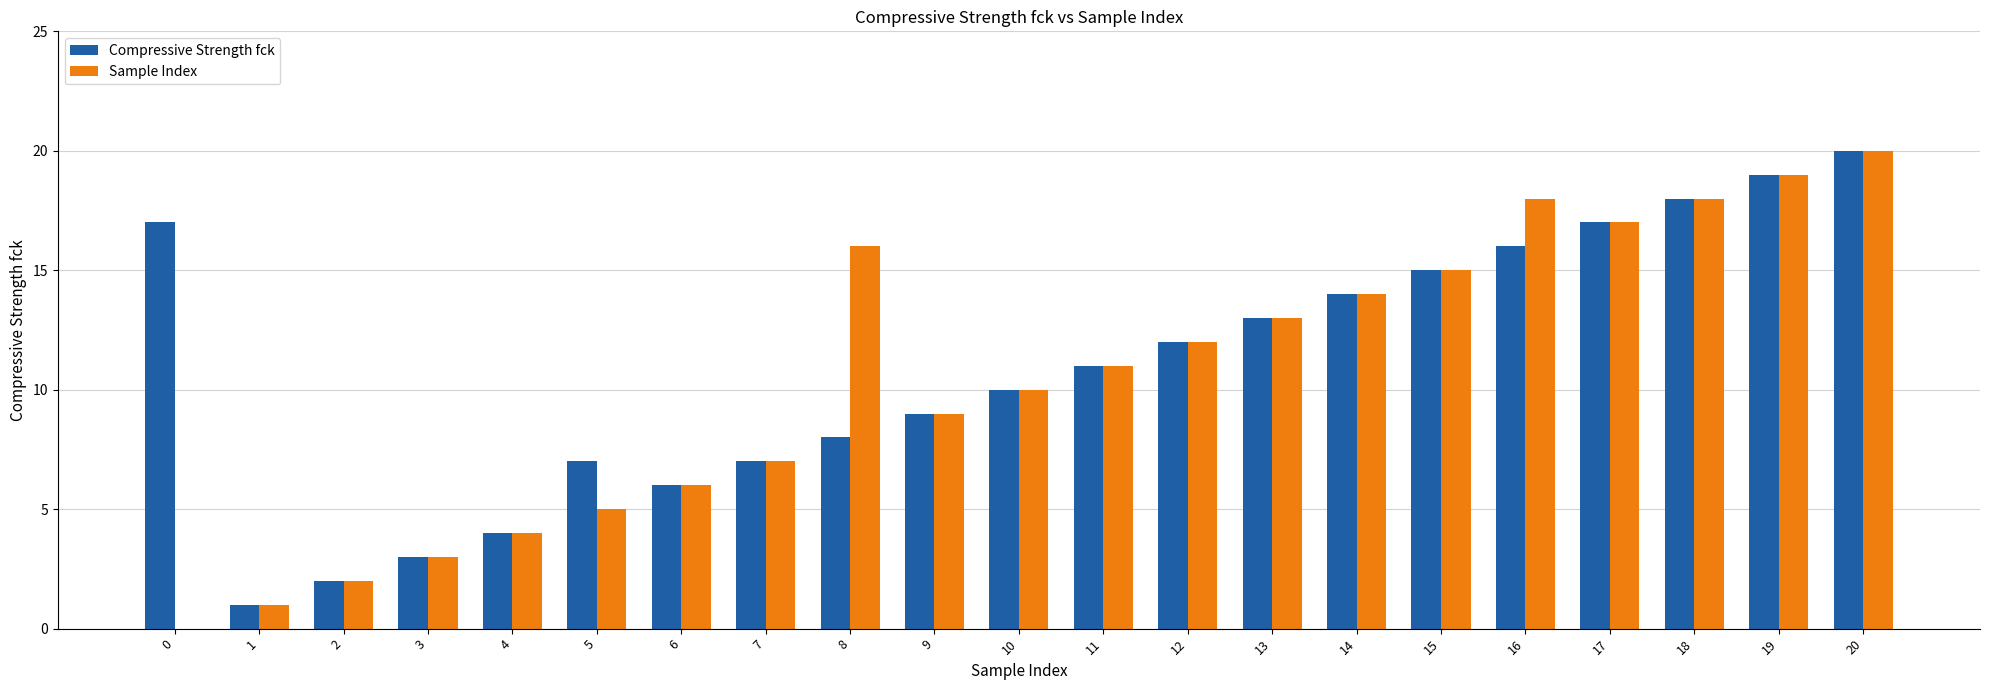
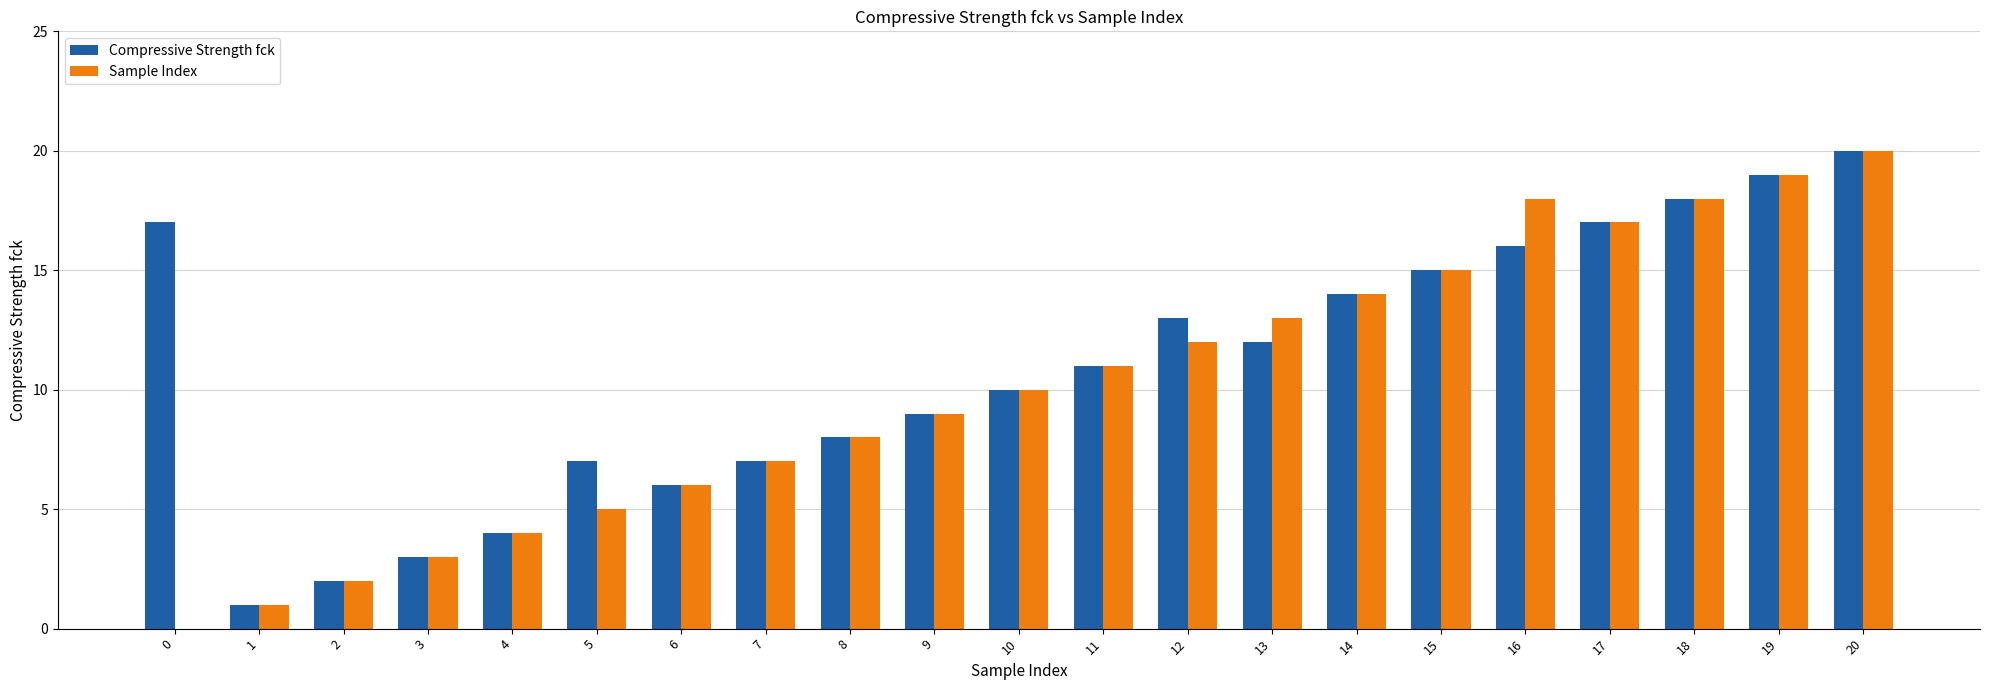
  {
    "Compressive Strength fck": {
      "0": 17,
      "1": 1,
      "2": 2,
      "3": 3,
      "4": 4,
      "5": 7,
      "6": 6,
      "7": 7,
      "8": 8,
      "9": 9,
      "10": 10,
      "11": 11,
-     "12": 12,
-     "13": 13,
+     "12": 13,
+     "13": 12,
      "14": 14,
      "15": 15,
      "16": 16,
      "17": 17,
      "18": 18,
      "19": 19,
      "20": 20
    },
    "Sample Index": {
      "0": 0,
      "1": 1,
      "2": 2,
      "3": 3,
      "4": 4,
      "5": 5,
      "6": 6,
      "7": 7,
-     "8": 16,
+     "8": 8,
      "9": 9,
      "10": 10,
      "11": 11,
      "12": 12,
      "13": 13,
      "14": 14,
      "15": 15,
      "16": 18,
      "17": 17,
      "18": 18,
      "19": 19,
      "20": 20
    }
  }
